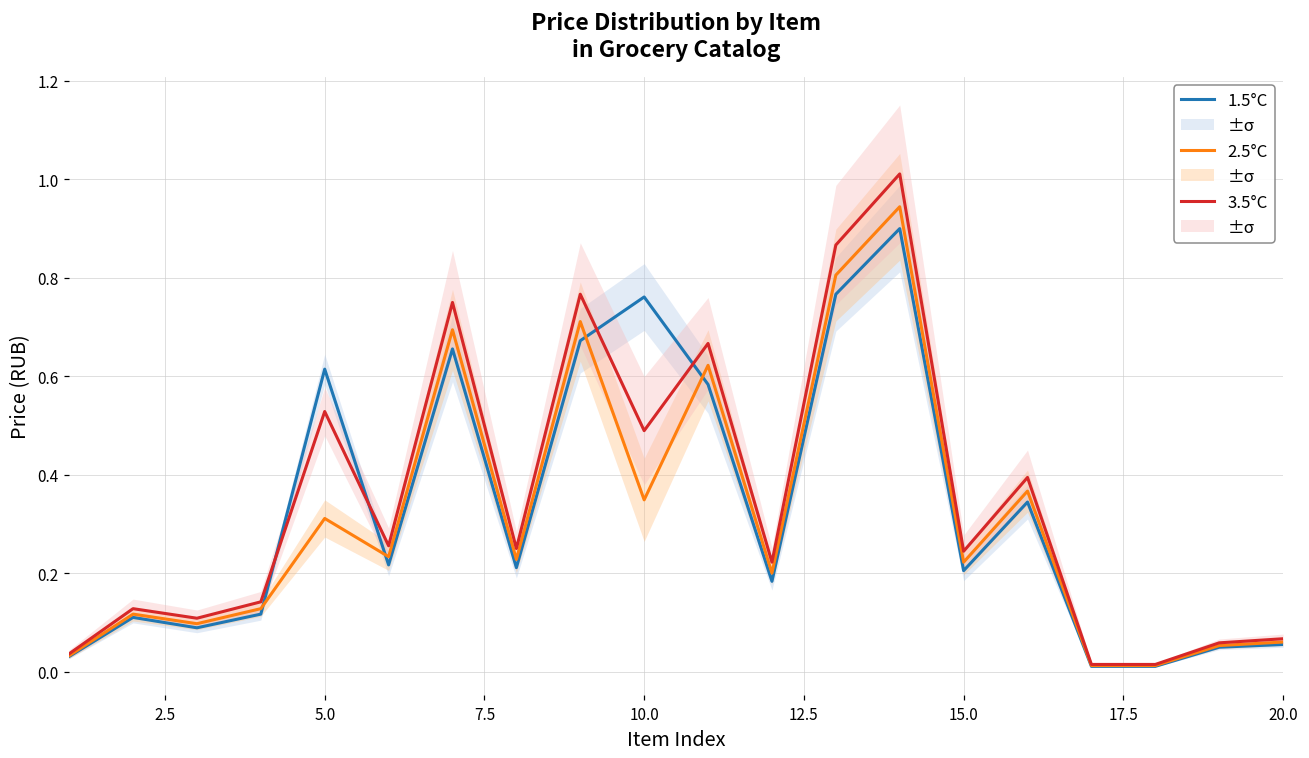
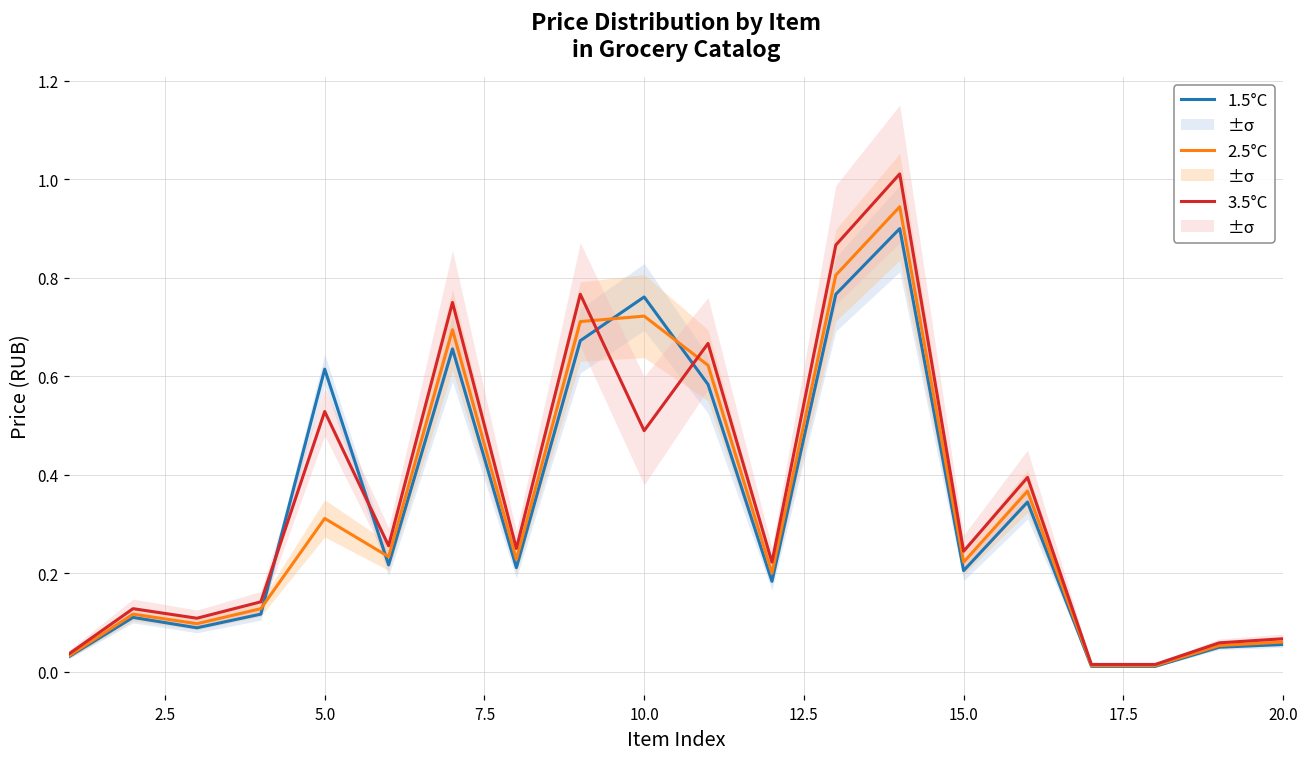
  {
    "1.5°C": {
      "5.0": 0.61,
      "10.0": 0.76,
      "15.0": 0.21
    },
    "2.5°C": {
      "5.0": 0.31,
-     "10.0": 0.35
+     "10.0": 0.72
    },
    "3.5°C": {
      "5.0": 0.53,
      "10.0": 0.49
    }
  }
